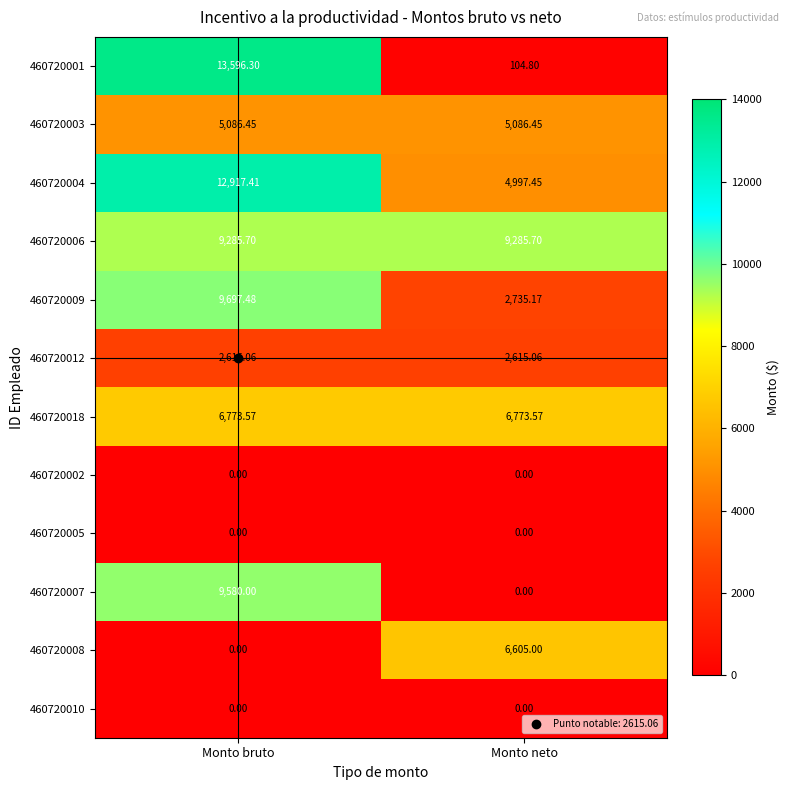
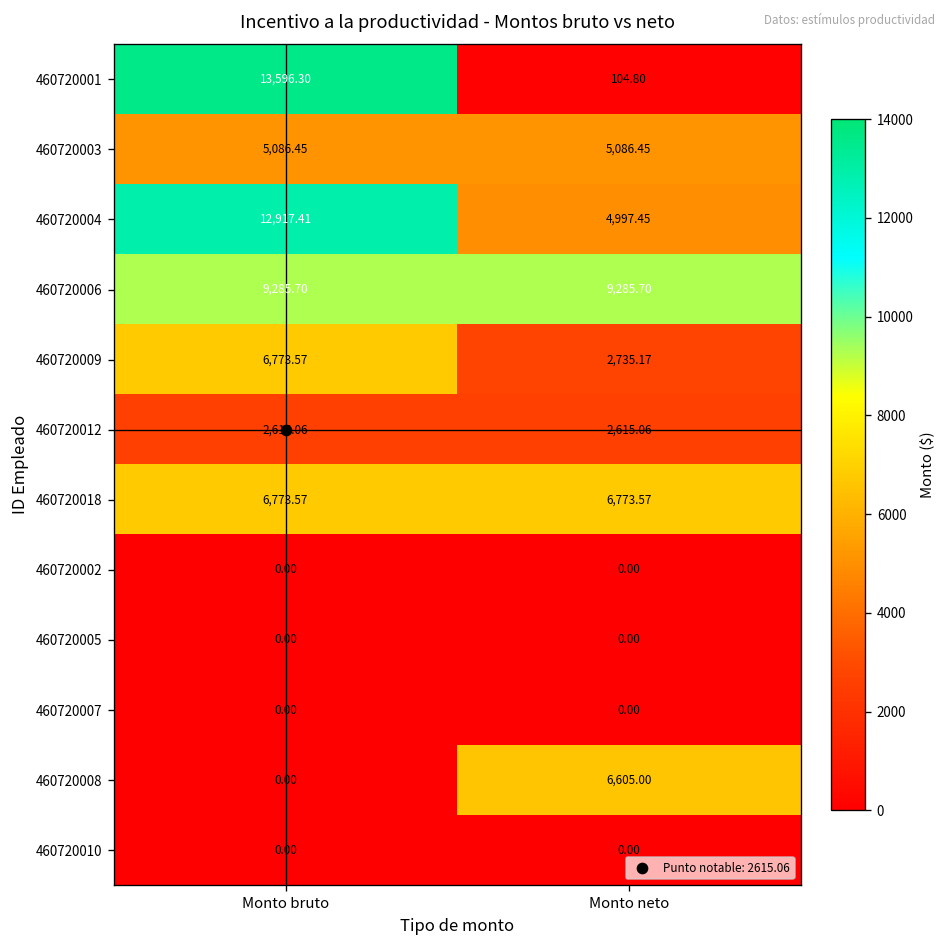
  {
    "460720001": {
      "Monto bruto": "13,596.30",
      "Monto neto": "104.80"
    },
    "460720003": {
      "Monto bruto": "5,086.45",
      "Monto neto": "5,086.45"
    },
    "460720004": {
      "Monto bruto": "12,917.41",
      "Monto neto": "4,997.45"
    },
    "460720006": {
      "Monto bruto": "9,285.70",
      "Monto neto": "9,285.70"
    },
    "460720009": {
-     "Monto bruto": "9,697.48",
+     "Monto bruto": "6,773.57",
      "Monto neto": "2,735.17"
    },
    "460720012": {
      "Monto neto": "2,615.06"
    },
    "460720018": {
      "Monto bruto": "6,773.57",
      "Monto neto": "6,773.57"
    },
    "460720002": {
      "Monto bruto": "0.00",
      "Monto neto": "0.00"
    },
    "460720005": {
      "Monto bruto": "0.00",
      "Monto neto": "0.00"
    },
    "460720007": {
-     "Monto bruto": "9,580.00",
+     "Monto bruto": "0.00",
      "Monto neto": "0.00"
    },
    "460720008": {
      "Monto bruto": "0.00",
      "Monto neto": "6,605.00"
    },
    "460720010": {
      "Monto bruto": "0.00",
      "Monto neto": "0.00"
    }
  }
